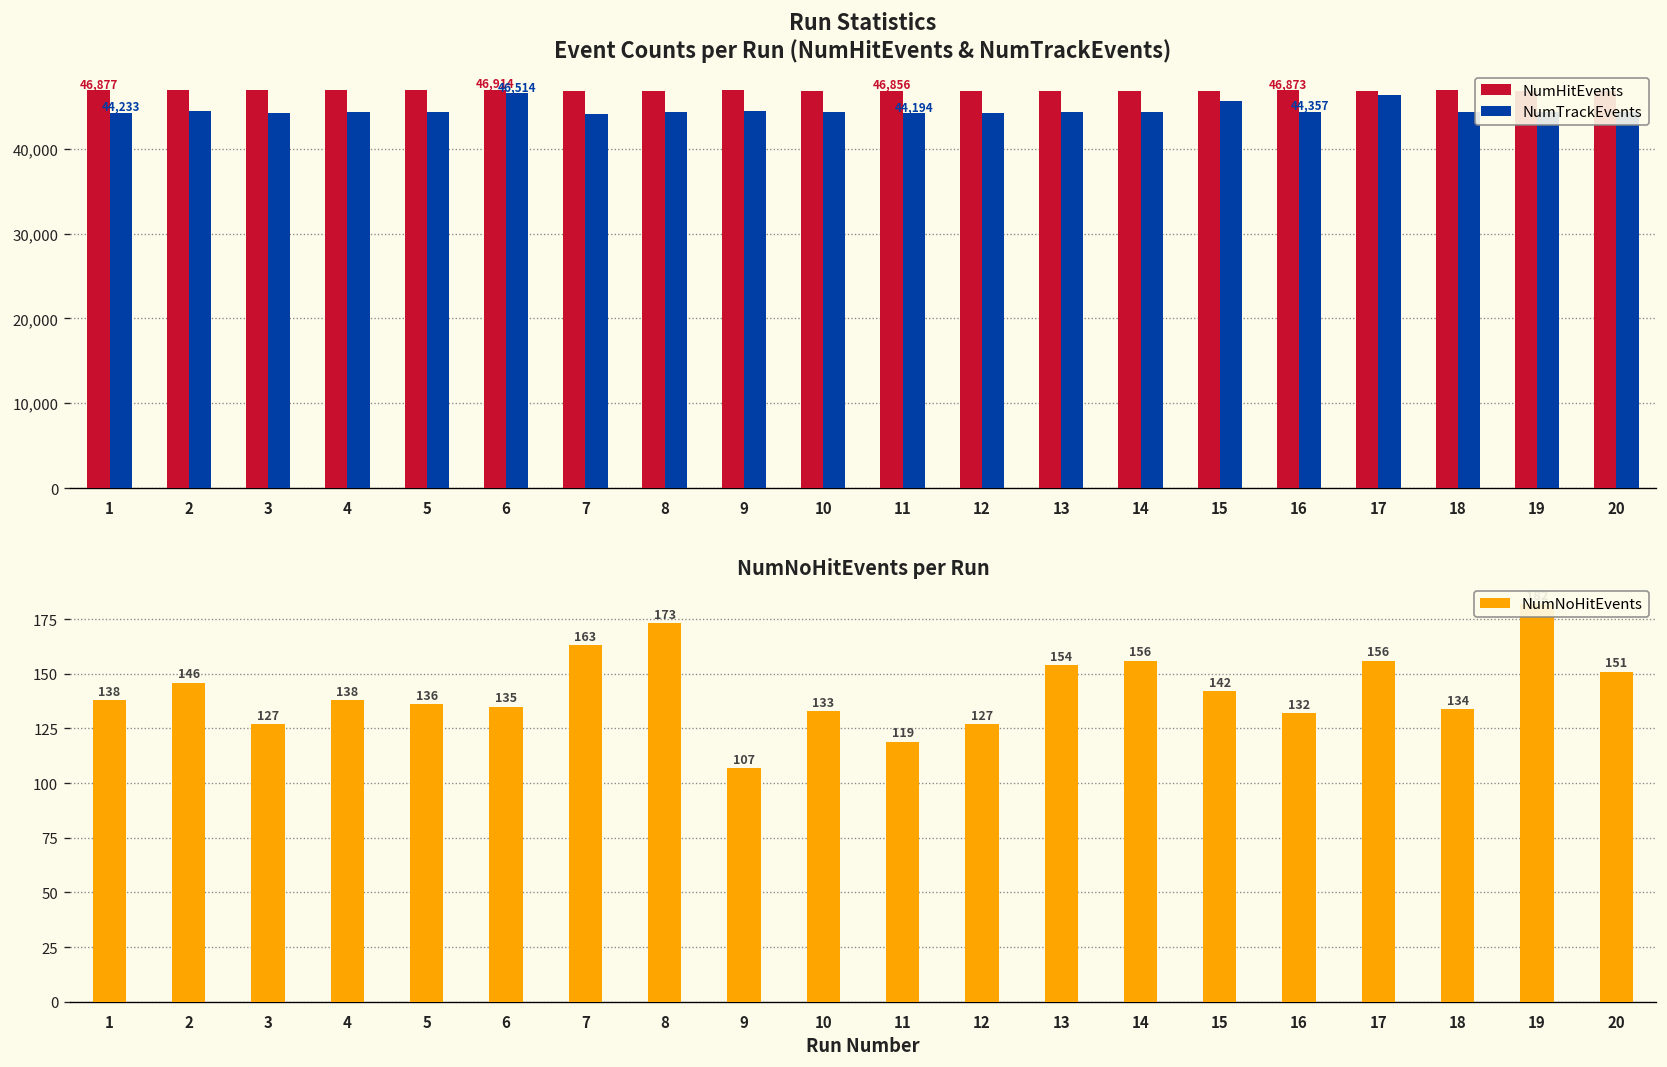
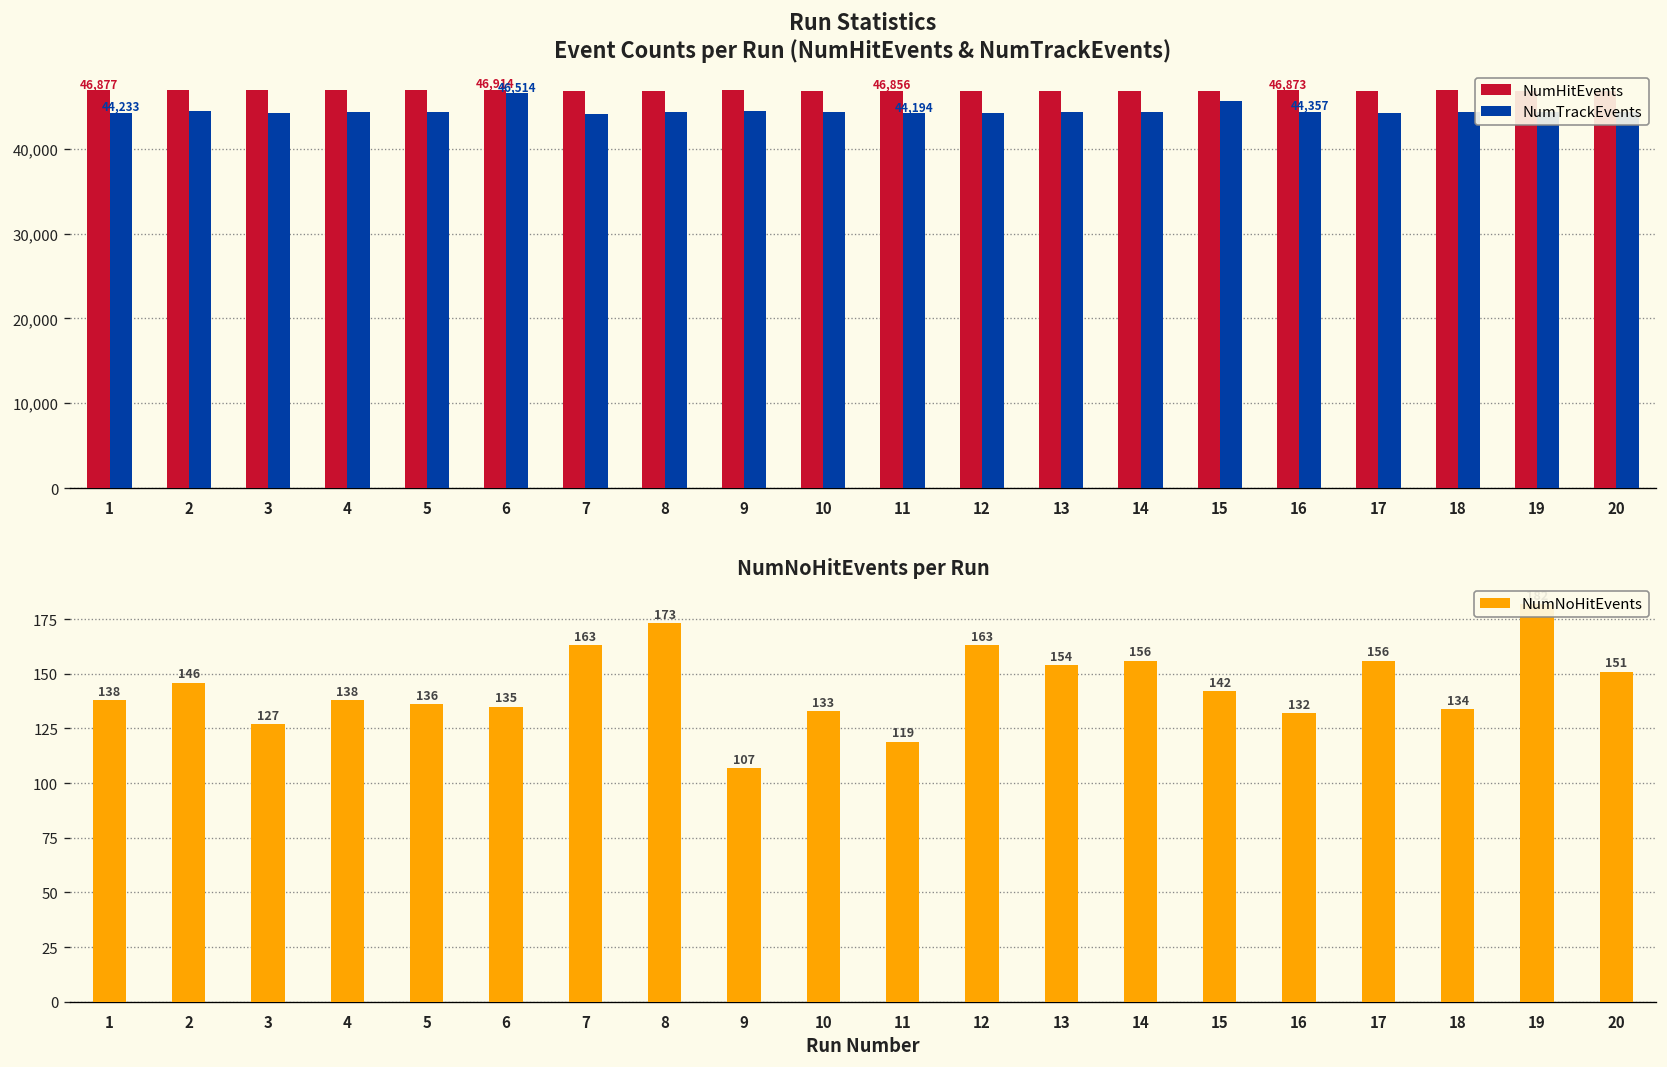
  {
    "Run Statistics Event Counts per Run (NumHitEvents & NumTrackEvents)": {
      "NumHitEvents": {
        "1": "46,877",
        "11": "46,856",
        "16": "46,873"
      },
      "NumTrackEvents": {
        "2": "44,000",
        "3": "44,000",
        "4": "44,000",
        "5": "44,000",
        "7": "44,000",
        "8": "44,000",
        "9": "44,000",
        "10": "44,000",
        "12": "44,000",
        "13": "44,000",
        "14": "44,000",
        "15": "46,000",
-       "17": "46,000",
+       "17": "44,000",
        "18": "44,000"
      }
    },
    "NumNoHitEvents per Run": {
      "1": "138",
      "2": "146",
      "3": "127",
      "4": "138",
      "5": "136",
      "6": "135",
      "7": "163",
      "8": "173",
      "9": "107",
      "10": "133",
      "11": "119",
-     "12": "127",
+     "12": "163",
      "13": "154",
      "14": "156",
      "15": "142",
      "16": "132",
      "17": "156",
      "18": "134",
      "20": "151"
    }
  }
